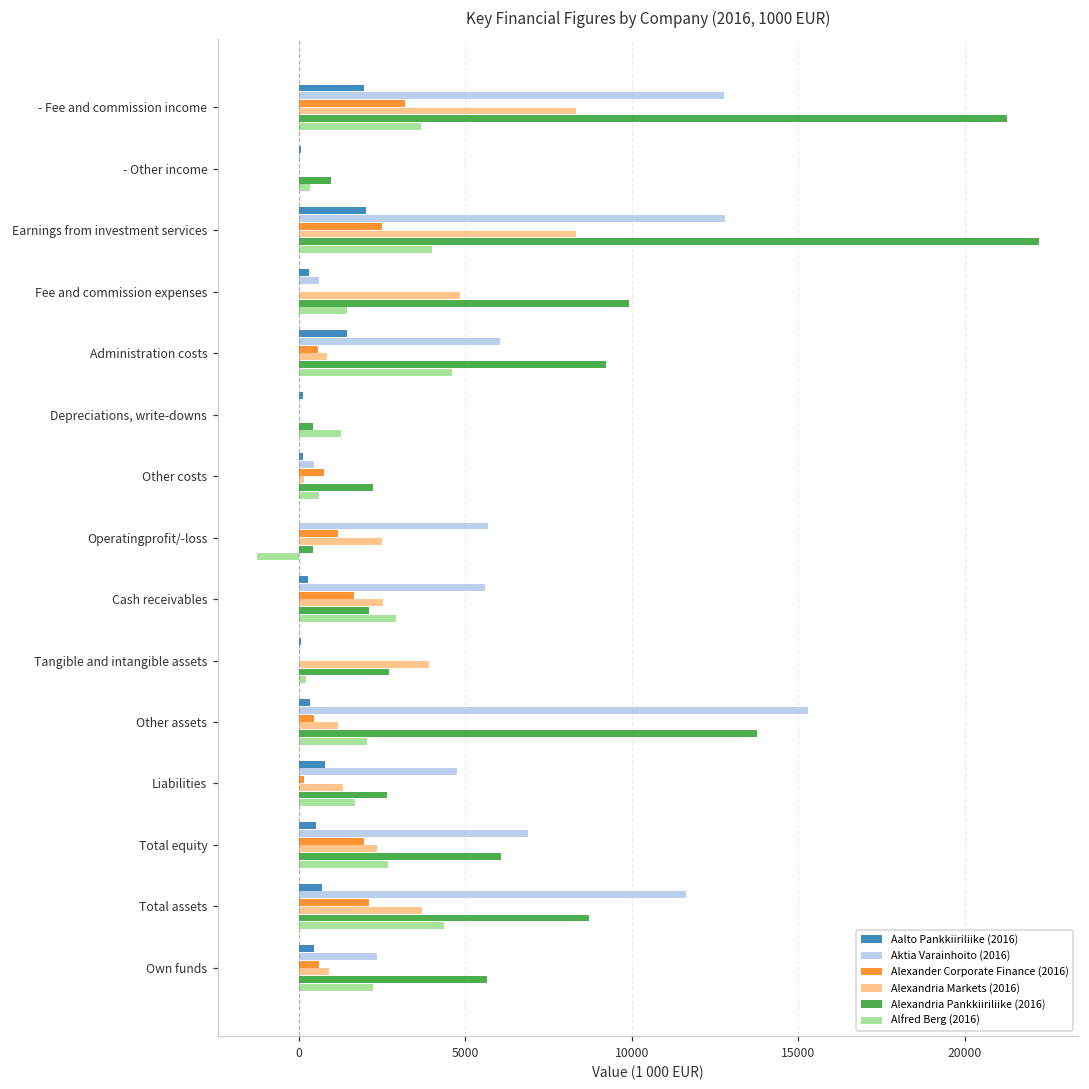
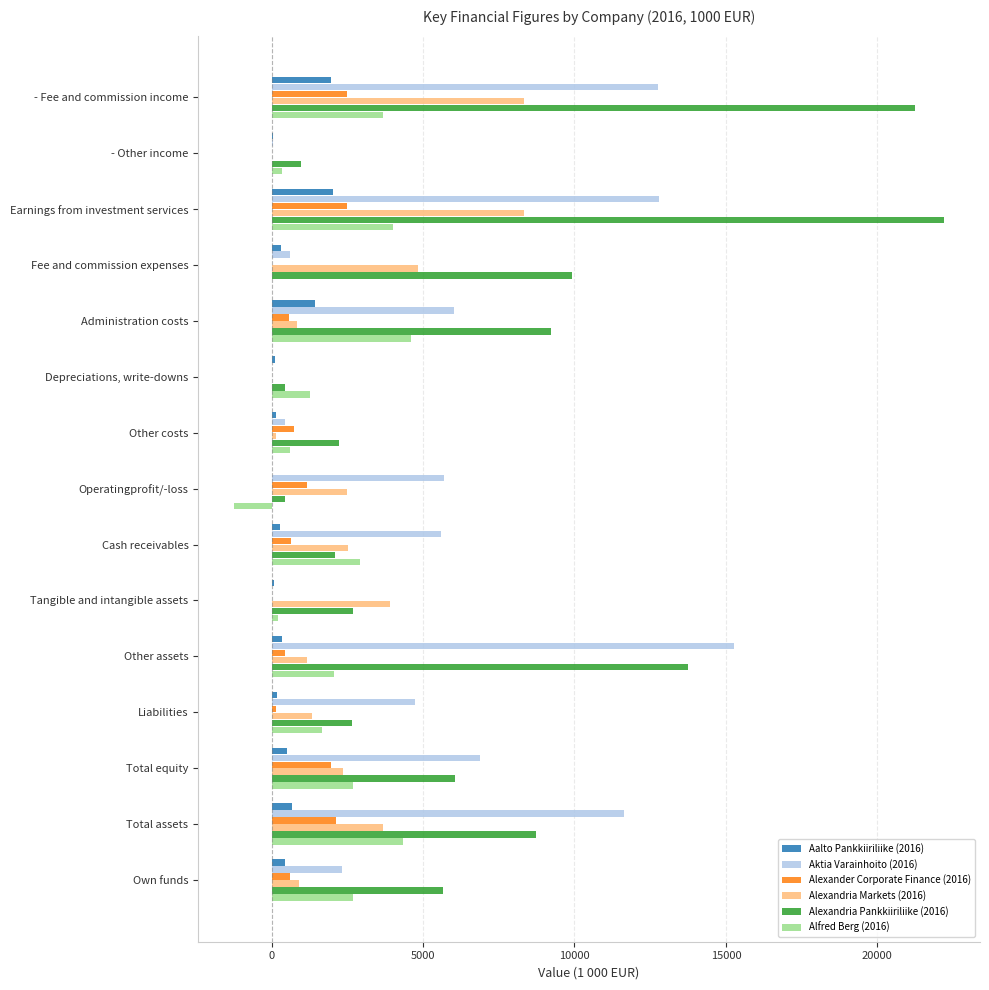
  {
    "Aalto Pankkiiriliike (2016)": {
      "- Fee and commission income": 2000,
      "Earnings from investment services": 2000,
      "Fee and commission expenses": 300,
      "Administration costs": 1400,
      "Depreciations, write-downs": 100,
      "Other costs": 100,
      "Cash receivables": 300,
      "Other assets": 300,
-     "Liabilities": 800,
+     "Liabilities": 200,
      "Total equity": 500,
      "Total assets": 700,
      "Own funds": 500
    },
    "Aktia Varainhoito (2016)": {
      "- Fee and commission income": 12800,
      "Earnings from investment services": 12800,
      "Fee and commission expenses": 600,
      "Administration costs": 6000,
      "Other costs": 500,
      "Operatingprofit/-loss": 5700,
      "Cash receivables": 5600,
      "Other assets": 15300,
      "Liabilities": 4700,
      "Total equity": 6900,
      "Total assets": 11600,
      "Own funds": 2300
    },
    "Alexander Corporate Finance (2016)": {
-     "- Fee and commission income": 3200,
+     "- Fee and commission income": 2500,
      "Earnings from investment services": 2500,
      "Administration costs": 600,
      "Other costs": 700,
      "Operatingprofit/-loss": 1200,
-     "Cash receivables": 1700,
+     "Cash receivables": 700,
      "Other assets": 400,
      "Liabilities": 100,
      "Total equity": 2000,
      "Total assets": 2100,
      "Own funds": 600
    },
    "Alexandria Markets (2016)": {
      "- Fee and commission income": 8300,
      "Earnings from investment services": 8300,
      "Fee and commission expenses": 4800,
      "Administration costs": 800,
      "Other costs": 100,
      "Operatingprofit/-loss": 2500,
      "Cash receivables": 2500,
      "Tangible and intangible assets": 3900,
      "Other assets": 1200,
      "Liabilities": 1300,
      "Total equity": 2400,
      "Total assets": 3700,
      "Own funds": 900
    },
    "Alexandria Pankkiiriliike (2016)": {
      "- Fee and commission income": 21300,
      "- Other income": 1000,
      "Earnings from investment services": 22200,
      "Fee and commission expenses": 9900,
      "Administration costs": 9200,
      "Depreciations, write-downs": 400,
      "Other costs": 2200,
      "Operatingprofit/-loss": 400,
      "Cash receivables": 2100,
      "Tangible and intangible assets": 2700,
      "Other assets": 13800,
      "Liabilities": 2700,
      "Total equity": 6100,
      "Total assets": 8700,
      "Own funds": 5700
    },
    "Alfred Berg (2016)": {
      "- Fee and commission income": 3700,
      "- Other income": 300,
      "Earnings from investment services": 4000,
-     "Fee and commission expenses": 1400,
+     "Fee and commission expenses": 0,
      "Administration costs": 4600,
      "Depreciations, write-downs": 1300,
      "Other costs": 600,
      "Operatingprofit/-loss": -1300,
      "Cash receivables": 2900,
      "Tangible and intangible assets": 200,
      "Other assets": 2100,
      "Liabilities": 1700,
      "Total equity": 2700,
      "Total assets": 4300,
-     "Own funds": 2200
+     "Own funds": 2700
    }
  }
